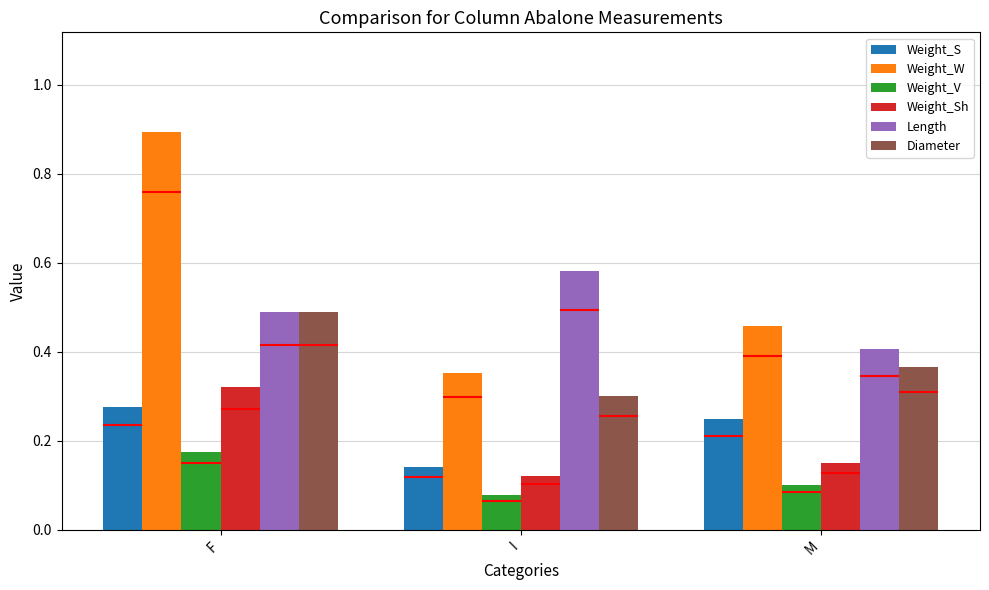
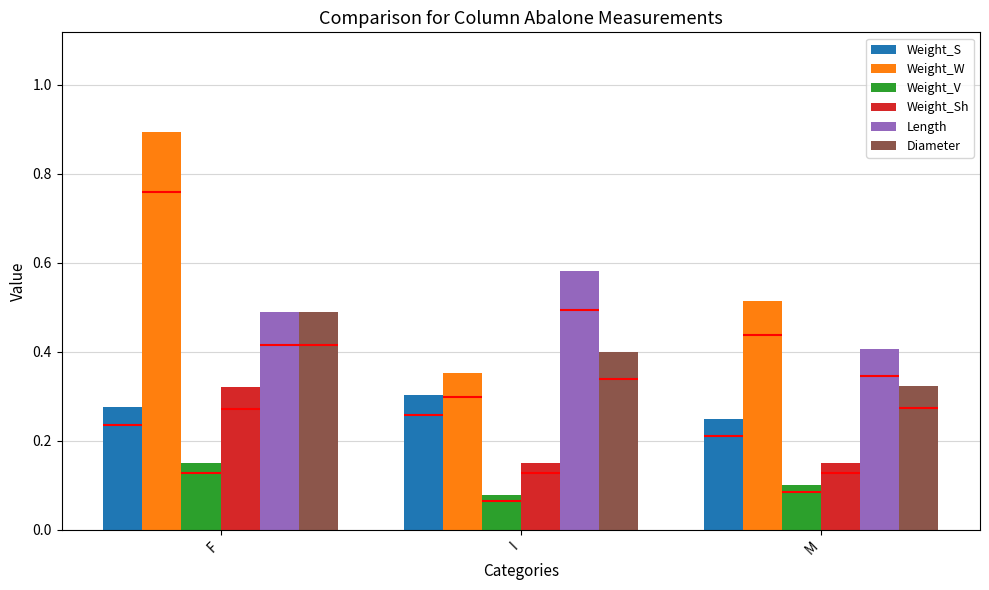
  {
    "Weight_S": {
      "F": 0.28,
-     "I": 0.14,
+     "I": 0.30,
      "M": 0.25
    },
    "Weight_W": {
      "F": 0.89,
      "I": 0.35,
-     "M": 0.46
+     "M": 0.51
    },
    "Weight_V": {
-     "F": 0.18,
+     "F": 0.15,
      "I": 0.08,
      "M": 0.10
    },
    "Weight_Sh": {
      "F": 0.32,
-     "I": 0.12,
+     "I": 0.15,
      "M": 0.15
    },
    "Length": {
      "F": 0.49,
      "I": 0.58,
      "M": 0.41
    },
    "Diameter": {
      "F": 0.49,
-     "I": 0.3,
-     "M": 0.37
+     "I": 0.4,
+     "M": 0.32
    }
  }
